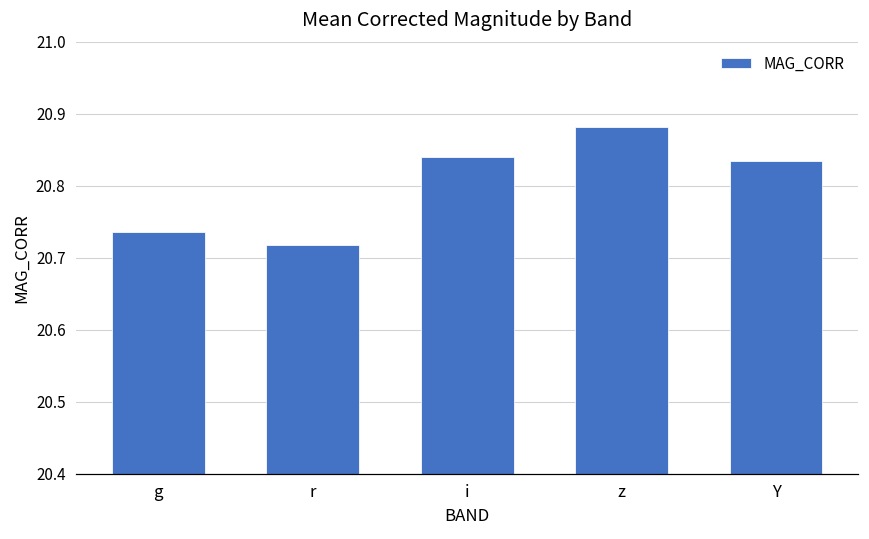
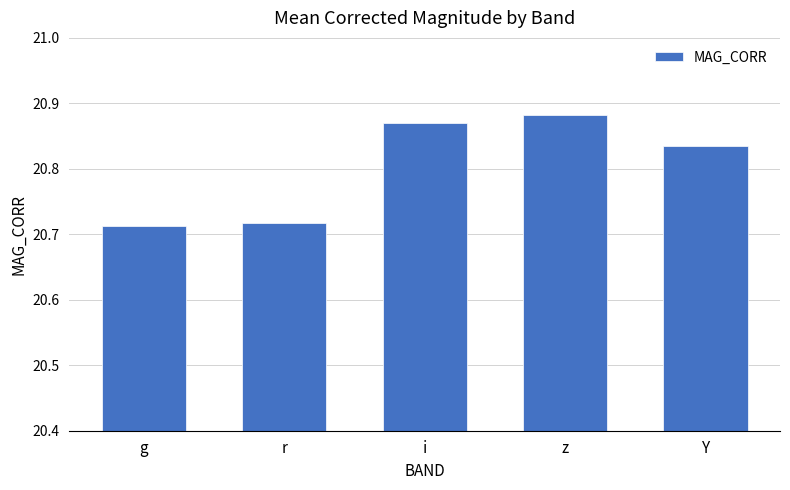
  {
-   "g": 20.74,
+   "g": 20.71,
    "r": 20.72,
-   "i": 20.84,
+   "i": 20.87,
    "z": 20.88,
    "Y": 20.84
  }
